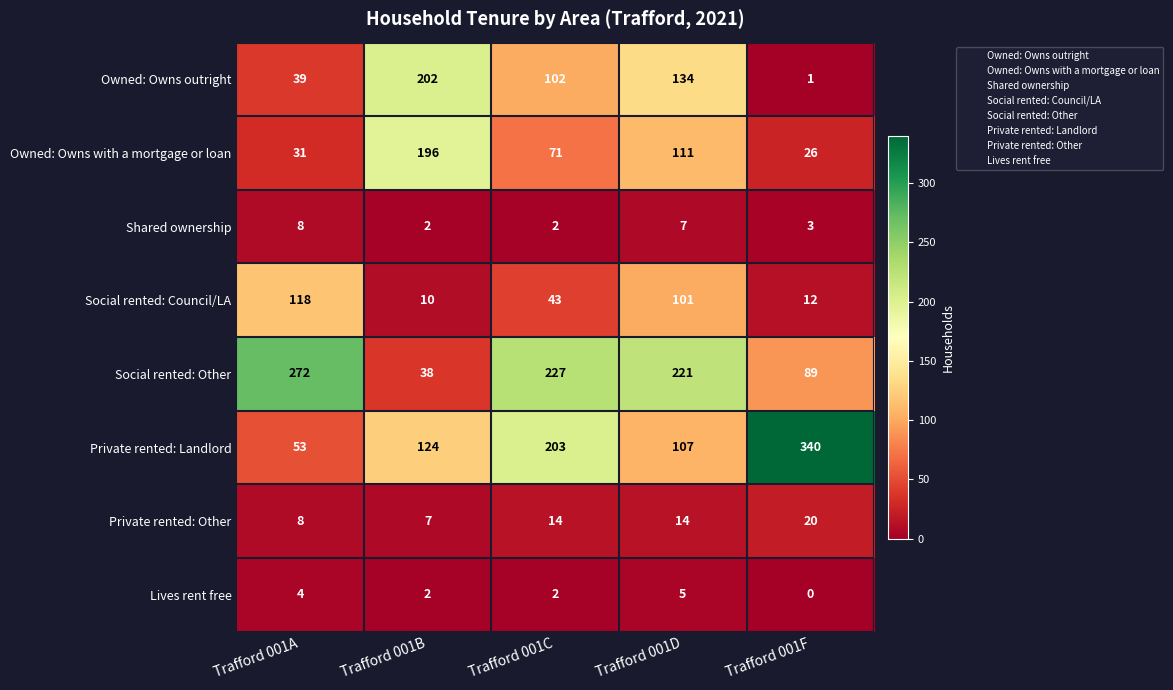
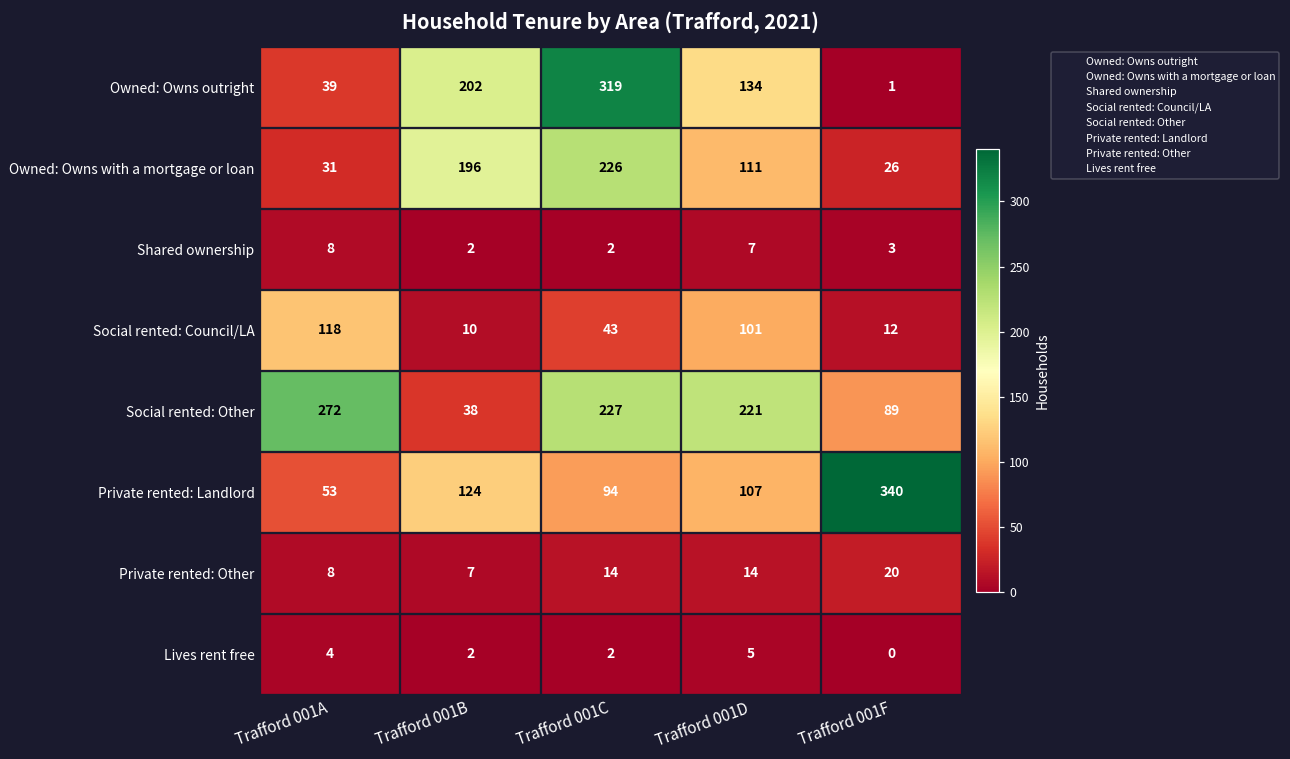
  {
    "Owned: Owns outright": {
      "Trafford 001A": 39,
      "Trafford 001B": 202,
-     "Trafford 001C": 102,
+     "Trafford 001C": 319,
      "Trafford 001D": 134,
      "Trafford 001F": 1
    },
    "Owned: Owns with a mortgage or loan": {
      "Trafford 001A": 31,
      "Trafford 001B": 196,
-     "Trafford 001C": 71,
+     "Trafford 001C": 226,
      "Trafford 001D": 111,
      "Trafford 001F": 26
    },
    "Shared ownership": {
      "Trafford 001A": 8,
      "Trafford 001B": 2,
      "Trafford 001C": 2,
      "Trafford 001D": 7,
      "Trafford 001F": 3
    },
    "Social rented: Council/LA": {
      "Trafford 001A": 118,
      "Trafford 001B": 10,
      "Trafford 001C": 43,
      "Trafford 001D": 101,
      "Trafford 001F": 12
    },
    "Social rented: Other": {
      "Trafford 001A": 272,
      "Trafford 001B": 38,
      "Trafford 001C": 227,
      "Trafford 001D": 221,
      "Trafford 001F": 89
    },
    "Private rented: Landlord": {
      "Trafford 001A": 53,
      "Trafford 001B": 124,
-     "Trafford 001C": 203,
+     "Trafford 001C": 94,
      "Trafford 001D": 107,
      "Trafford 001F": 340
    },
    "Private rented: Other": {
      "Trafford 001A": 8,
      "Trafford 001B": 7,
      "Trafford 001C": 14,
      "Trafford 001D": 14,
      "Trafford 001F": 20
    },
    "Lives rent free": {
      "Trafford 001A": 4,
      "Trafford 001B": 2,
      "Trafford 001C": 2,
      "Trafford 001D": 5,
      "Trafford 001F": 0
    }
  }
